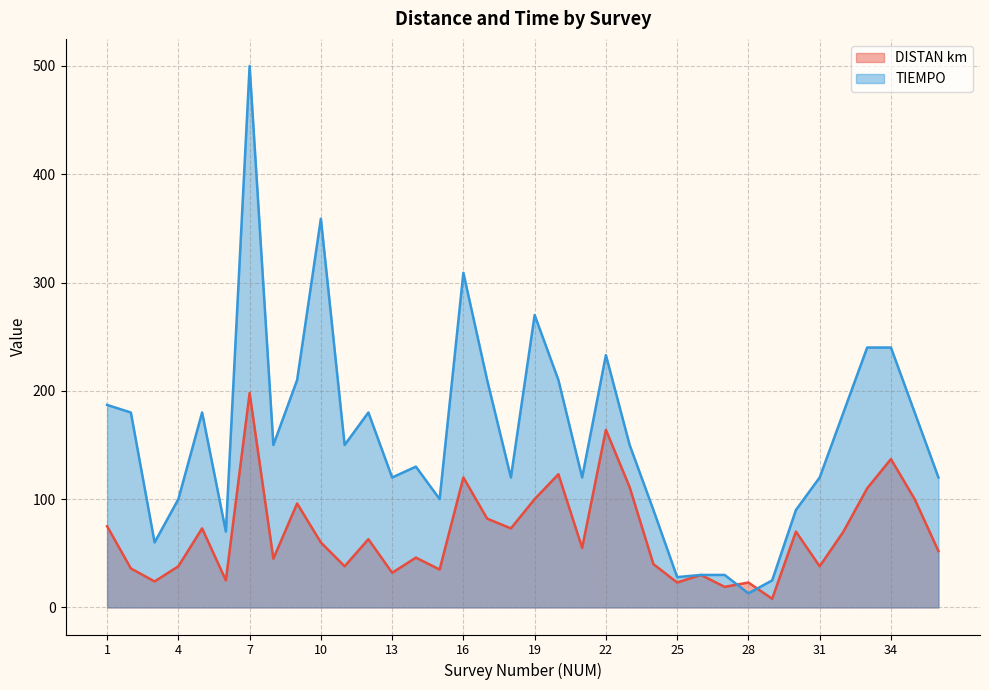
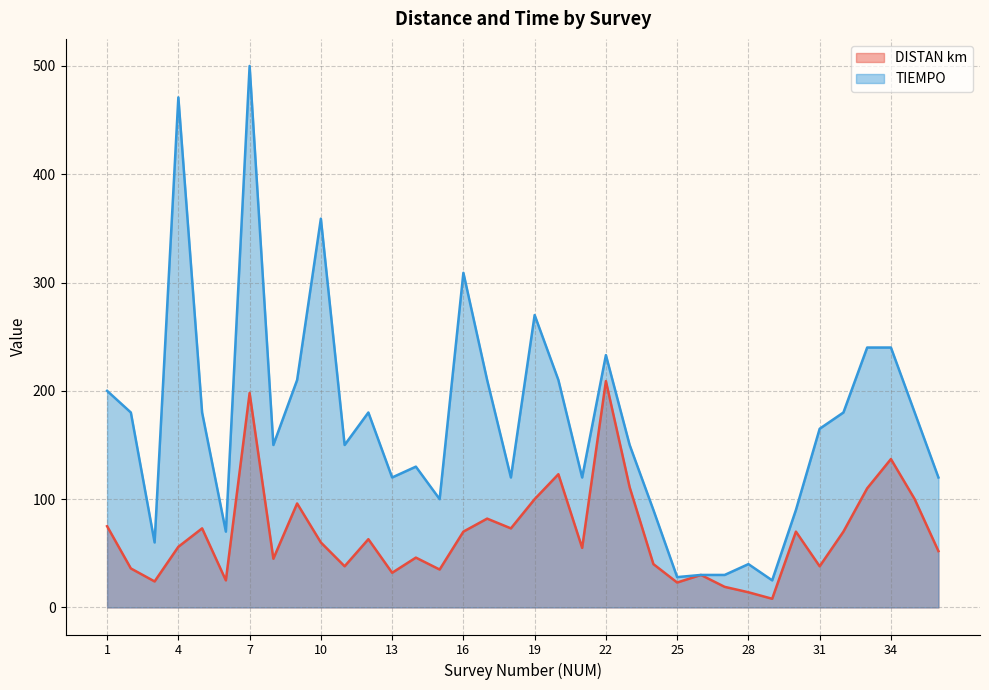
  {
    "DISTAN km": {
      "1": 75,
-     "4": 38,
+     "4": 56,
      "7": 198,
      "10": 60,
      "13": 32,
-     "16": 120,
+     "16": 70,
      "19": 100,
-     "22": 164,
+     "22": 209,
      "25": 23,
-     "28": 23,
+     "28": 14,
      "31": 38,
      "34": 137
    },
    "TIEMPO": {
-     "1": 187,
-     "4": 100,
+     "1": 200,
+     "4": 471,
      "7": 500,
      "10": 359,
      "13": 120,
      "16": 309,
      "19": 270,
      "22": 233,
      "25": 28,
-     "28": 13,
-     "31": 120,
+     "28": 40,
+     "31": 165,
      "34": 240
    }
  }
